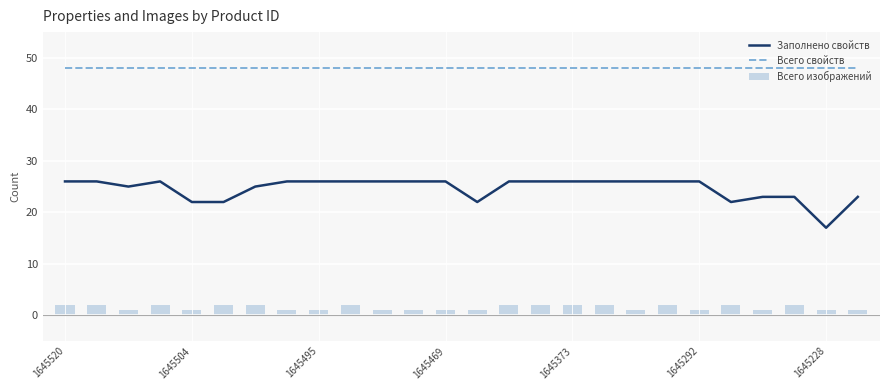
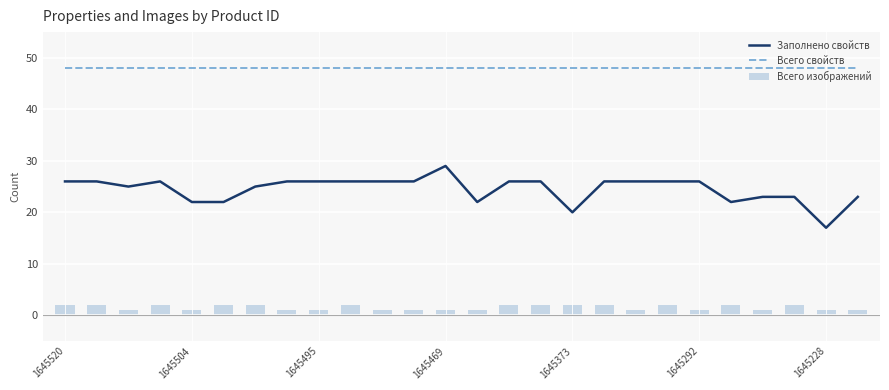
  {
    "Заполнено свойств": {
      "1645520": 26,
      "1645504": 22,
      "1645495": 26,
-     "1645469": 26,
-     "1645373": 26,
+     "1645469": 29,
+     "1645373": 20,
      "1645292": 26,
      "1645228": 17
    }
  }
